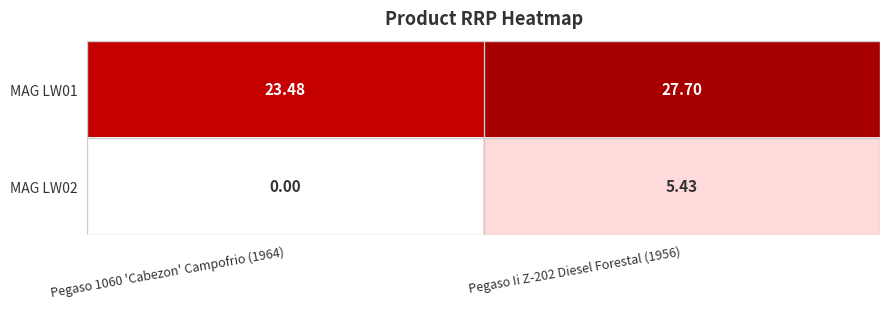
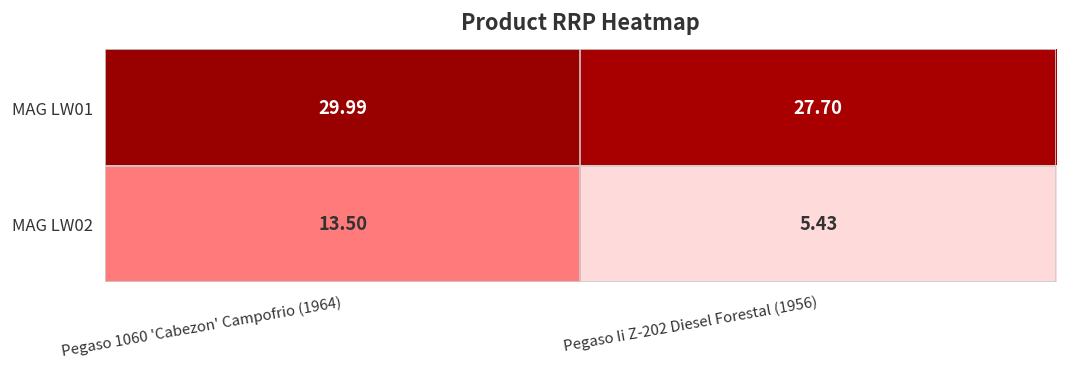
  {
    "MAG LW01": {
-     "Pegaso 1060 'Cabezon' Campofrio (1964)": 23.48,
+     "Pegaso 1060 'Cabezon' Campofrio (1964)": 29.99,
      "Pegaso Ii Z-202 Diesel Forestal (1956)": 27.70
    },
    "MAG LW02": {
-     "Pegaso 1060 'Cabezon' Campofrio (1964)": 0.00,
+     "Pegaso 1060 'Cabezon' Campofrio (1964)": 13.50,
      "Pegaso Ii Z-202 Diesel Forestal (1956)": 5.43
    }
  }
